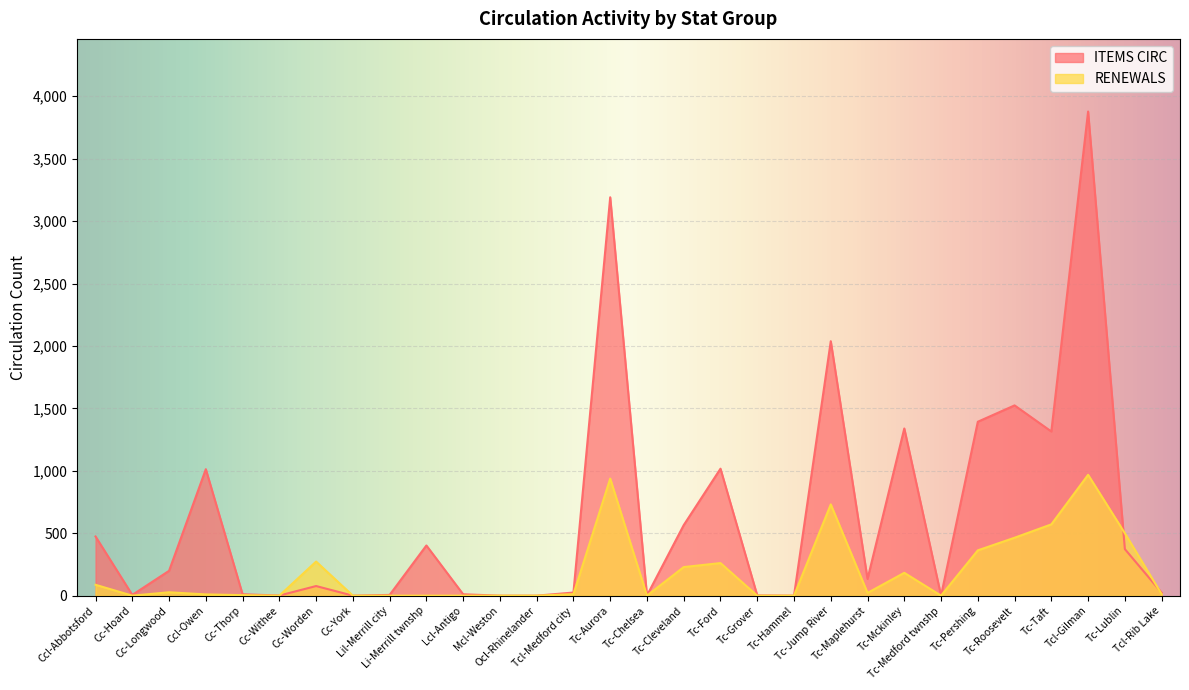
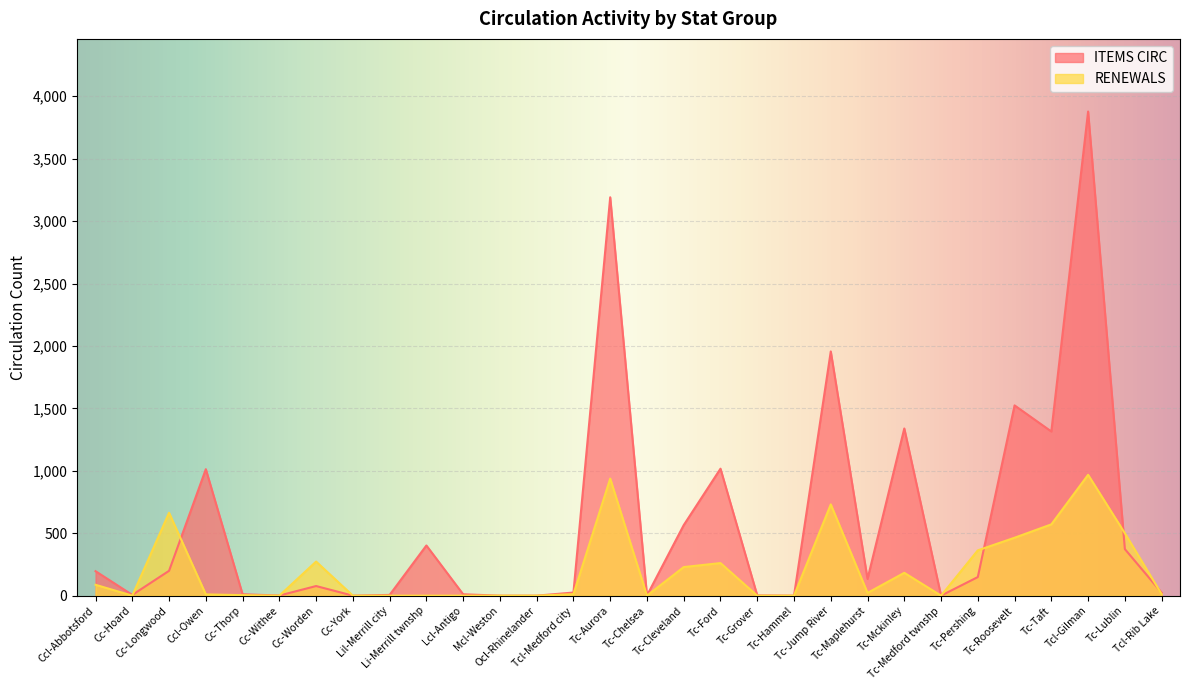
  {
    "ITEMS CIRC": {
-     "Ccl-Abbotsford": "470",
+     "Ccl-Abbotsford": "200",
      "Cc-Longwood": "200",
      "Ccl-Owen": "1,010",
      "Cc-Worden": "80",
      "Li-Merrill twnshp": "400",
      "Tc-Aurora": "3,190",
      "Tc-Cleveland": "570",
      "Tc-Ford": "1,020",
-     "Tc-Jump River": "2,040",
+     "Tc-Jump River": "1,960",
      "Tc-Maplehurst": "130",
      "Tc-Mckinley": "1,340",
-     "Tc-Pershing": "1,390",
+     "Tc-Pershing": "150",
      "Tc-Roosevelt": "1,520",
      "Tc-Taft": "1,320",
      "Tcl-Gilman": "3,880",
      "Tc-Lublin": "370"
    },
    "RENEWALS": {
      "Ccl-Abbotsford": "90",
-     "Cc-Longwood": "30",
+     "Cc-Longwood": "660",
      "Ccl-Owen": "10",
      "Cc-Worden": "270",
      "Li-Merrill twnshp": "0",
      "Tc-Aurora": "940",
      "Tc-Cleveland": "230",
      "Tc-Ford": "260",
      "Tc-Jump River": "730",
      "Tc-Maplehurst": "20",
      "Tc-Mckinley": "180",
      "Tc-Pershing": "360",
      "Tc-Roosevelt": "460",
      "Tc-Taft": "570",
      "Tcl-Gilman": "970",
      "Tc-Lublin": "500"
    }
  }
